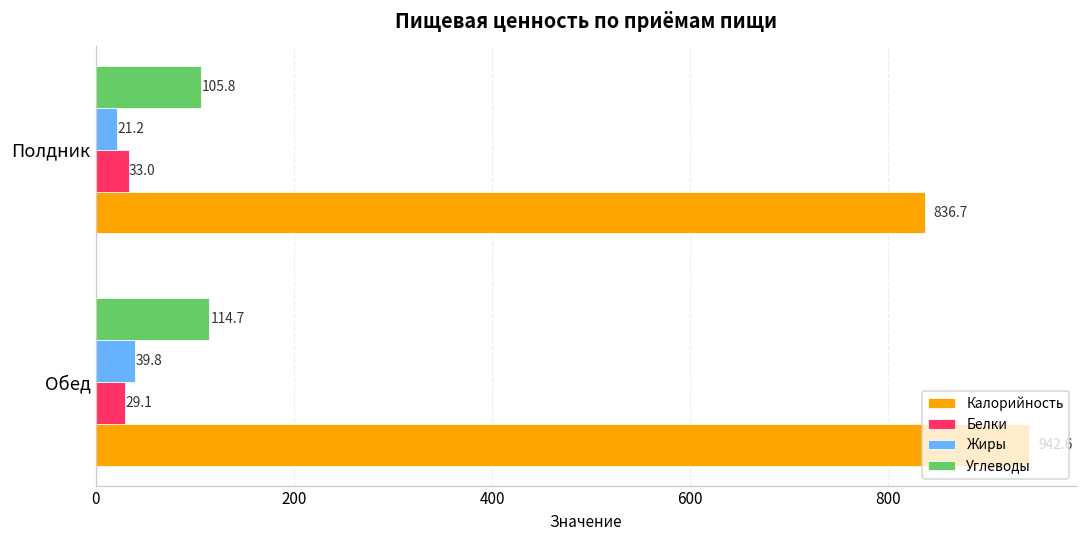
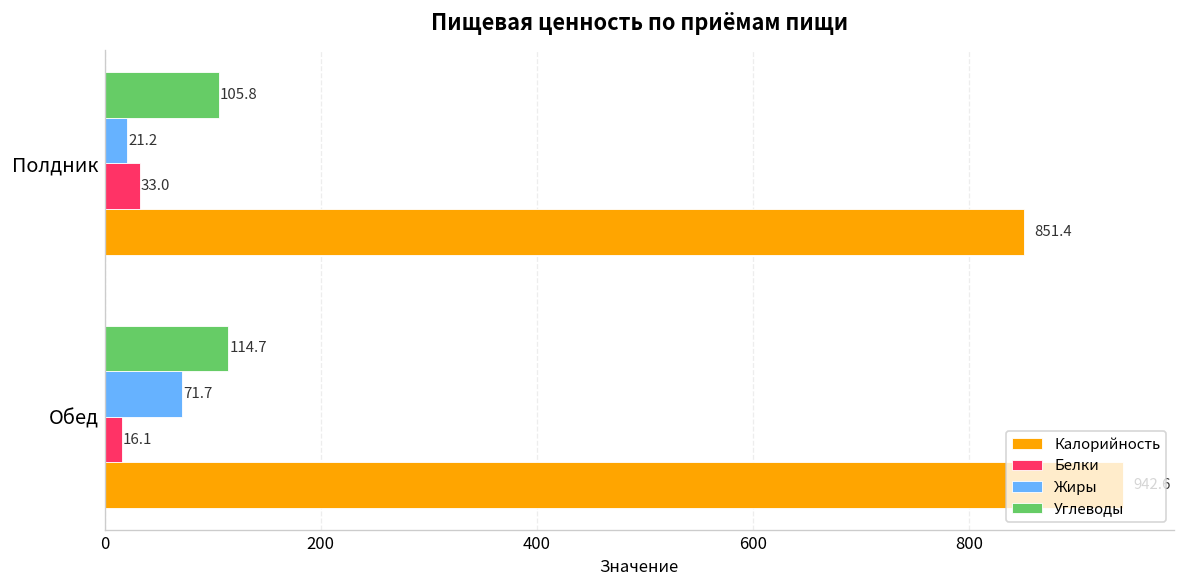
  {
    "Калорийность": {
-     "Полдник": 836.7
+     "Полдник": 851.4
    },
    "Белки": {
      "Полдник": 33.0,
-     "Обед": 29.1
+     "Обед": 16.1
    },
    "Жиры": {
      "Полдник": 21.2,
-     "Обед": 39.8
+     "Обед": 71.7
    },
    "Углеводы": {
      "Полдник": 105.8,
      "Обед": 114.7
    }
  }
